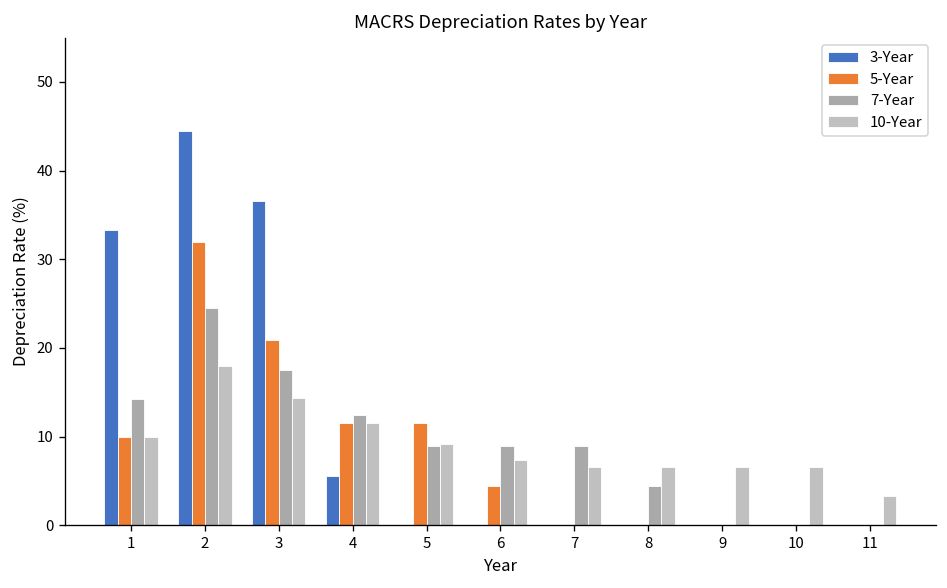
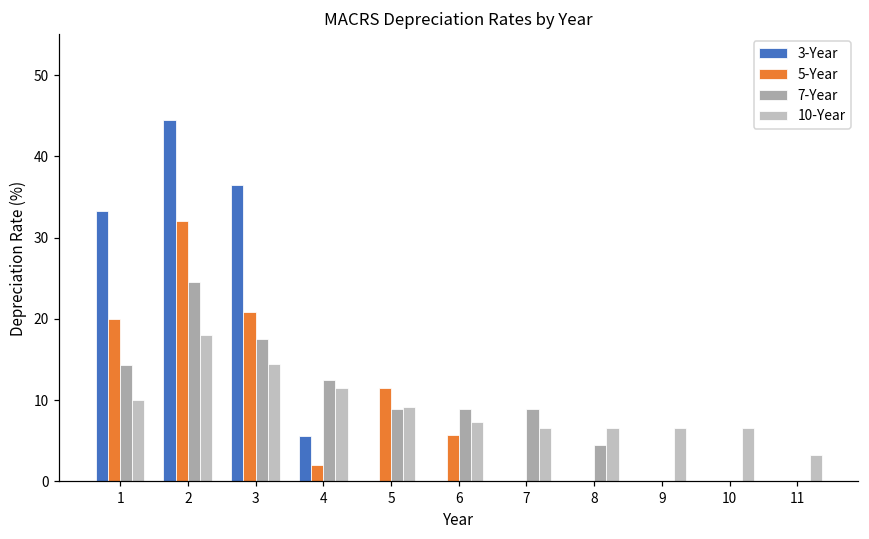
  {
    "3-Year": {
      "1": 33,
      "2": 44,
      "3": 37,
      "4": 6,
      "5": 0,
      "6": 0,
      "7": 0,
      "8": 0,
      "9": 0,
      "10": 0,
      "11": 0
    },
    "5-Year": {
-     "1": 10,
+     "1": 20,
      "2": 32,
      "3": 21,
-     "4": 12,
+     "4": 2,
      "5": 12,
-     "6": 4,
+     "6": 6,
      "7": 0,
      "8": 0,
      "9": 0,
      "10": 0,
      "11": 0
    }
  }
